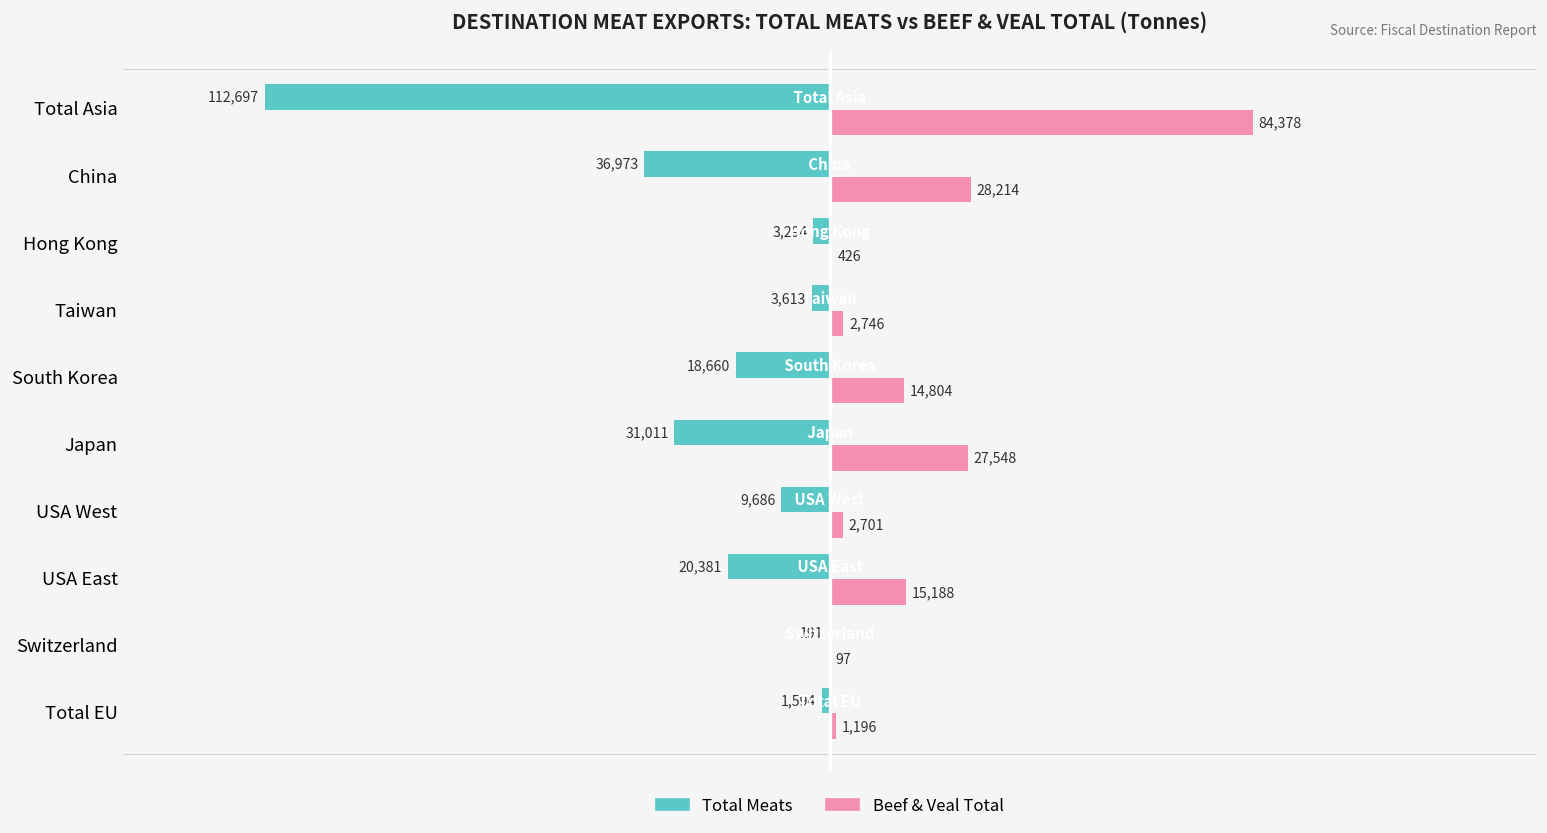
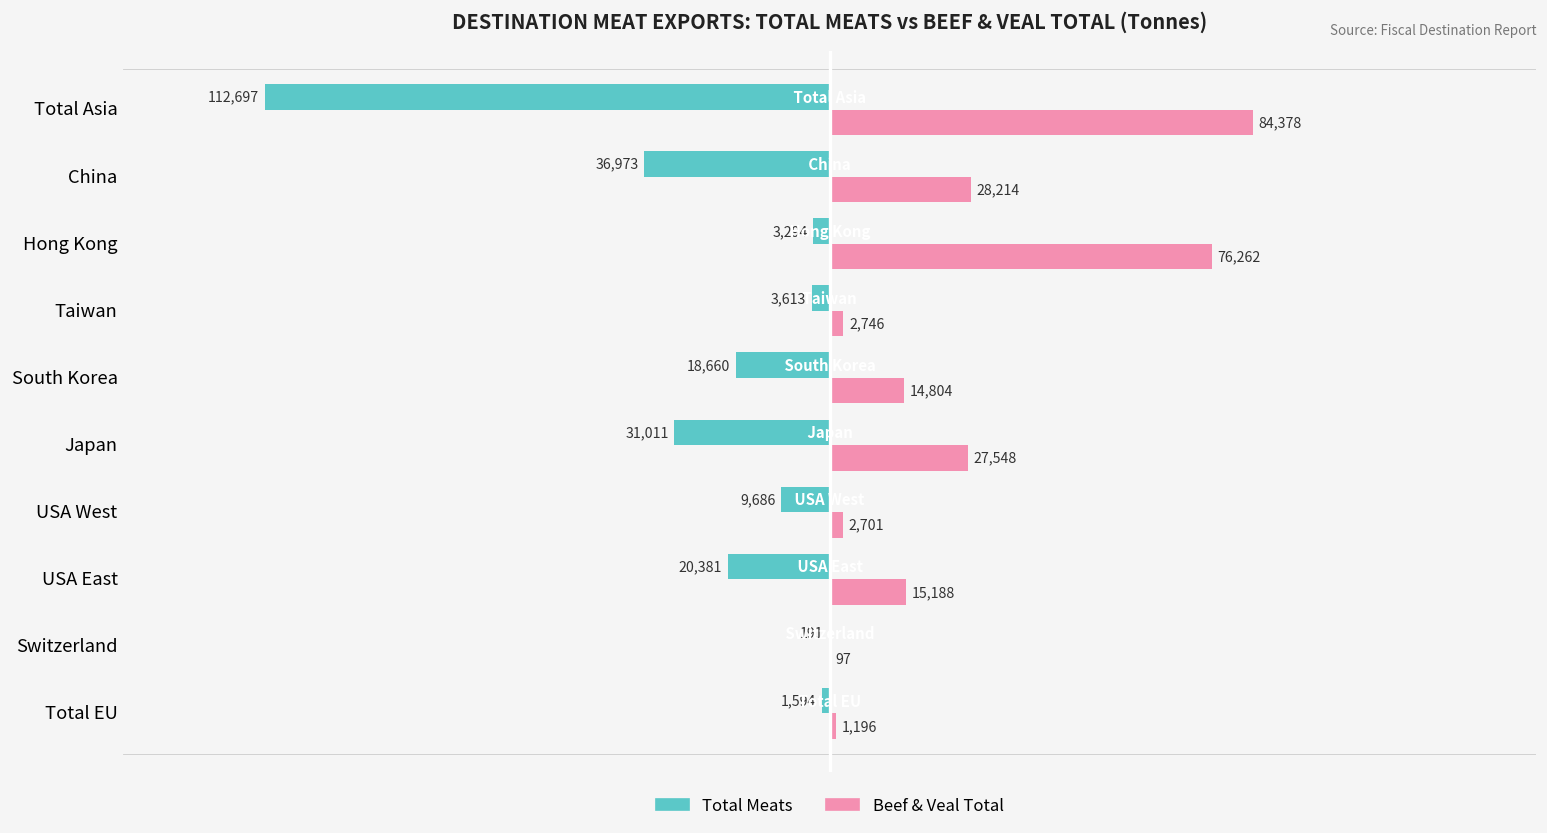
  {
    "Beef & Veal Total": {
      "Total Asia": "84,378",
      "China": "28,214",
-     "Hong Kong": "426",
+     "Hong Kong": "76,262",
      "Taiwan": "2,746",
      "South Korea": "14,804",
      "Japan": "27,548",
      "USA West": "2,701",
      "USA East": "15,188",
      "Switzerland": "97",
      "Total EU": "1,196"
    }
  }
